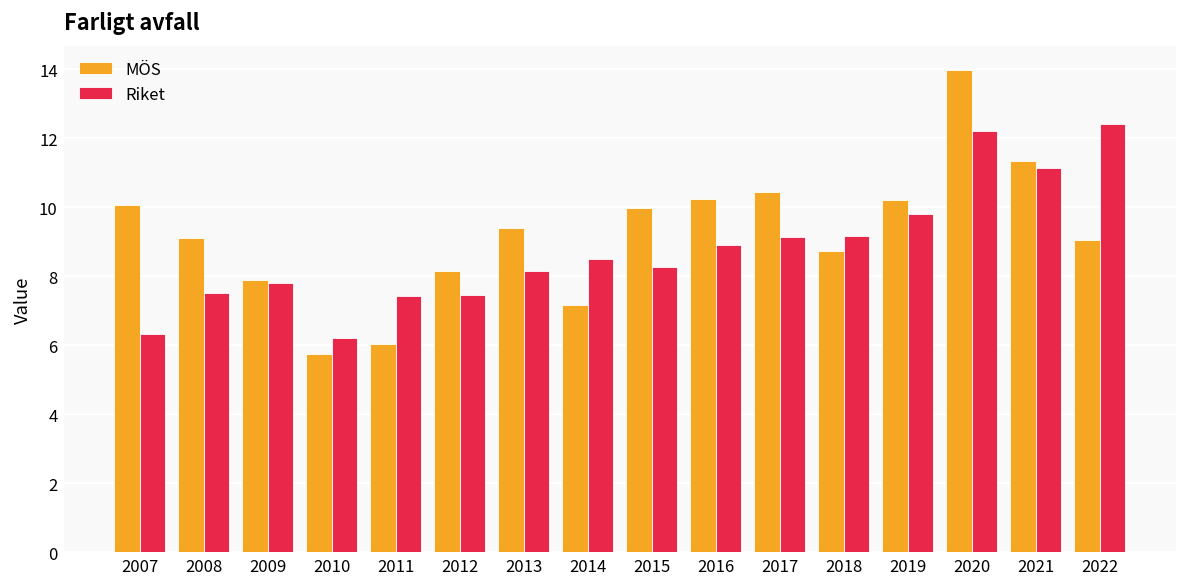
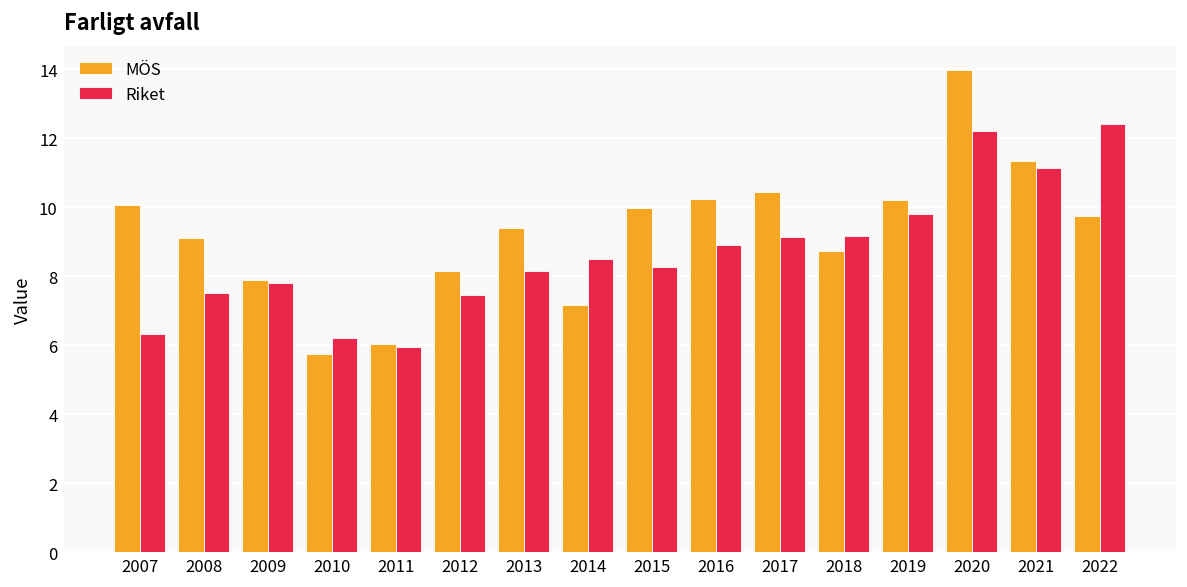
  {
    "MÖS": {
      "2007": 10.1,
      "2008": 9.1,
      "2009": 7.9,
      "2010": 5.8,
      "2011": 6.0,
      "2012": 8.1,
      "2013": 9.4,
      "2014": 7.2,
      "2015": 10.0,
      "2016": 10.2,
      "2017": 10.4,
      "2018": 8.7,
      "2019": 10.2,
      "2020": 14.0,
      "2021": 11.3,
-     "2022": 9.1
+     "2022": 9.7
    },
    "Riket": {
      "2007": 6.3,
      "2008": 7.5,
      "2009": 7.8,
      "2010": 6.2,
-     "2011": 7.4,
+     "2011": 5.9,
      "2012": 7.5,
      "2013": 8.1,
      "2014": 8.5,
      "2015": 8.3,
      "2016": 8.9,
      "2017": 9.1,
      "2018": 9.2,
      "2019": 9.8,
      "2020": 12.2,
      "2021": 11.1,
      "2022": 12.4
    }
  }
